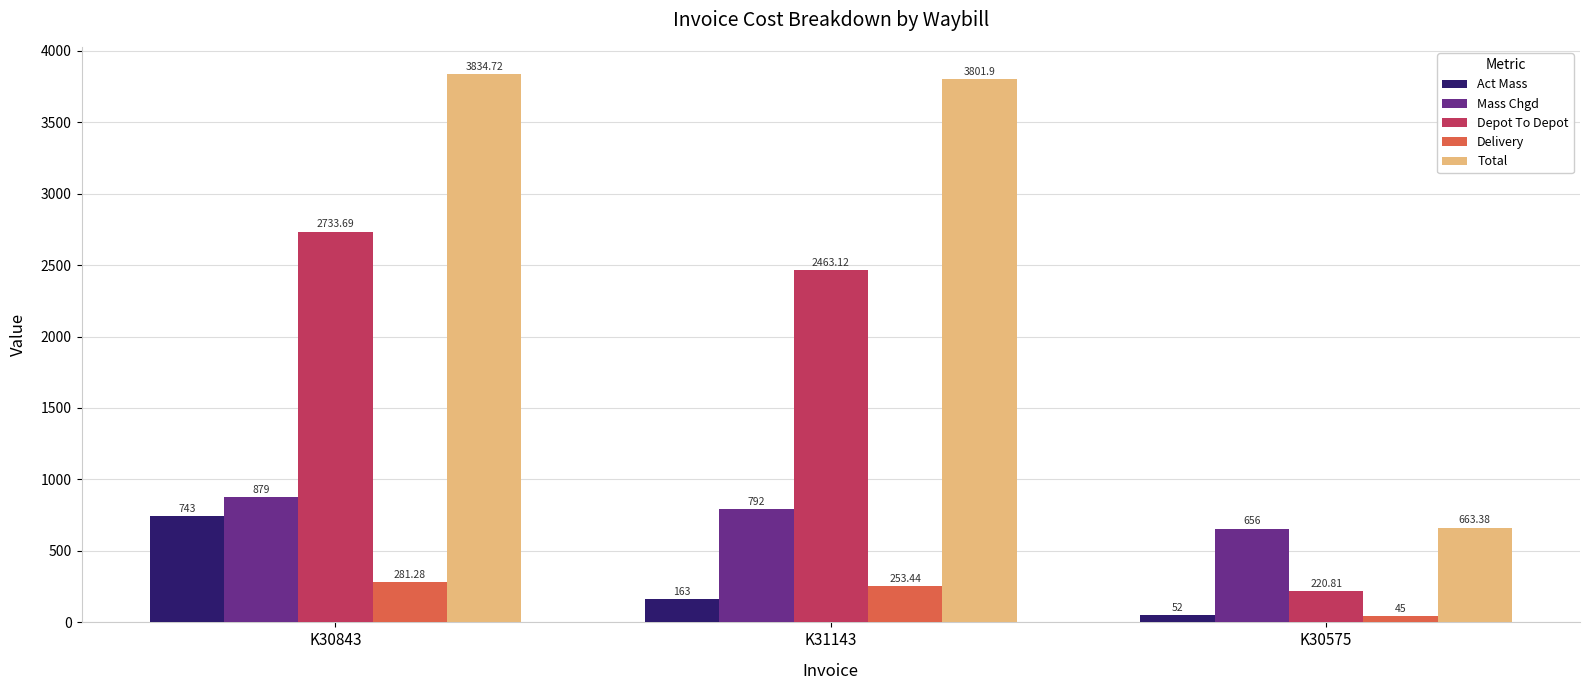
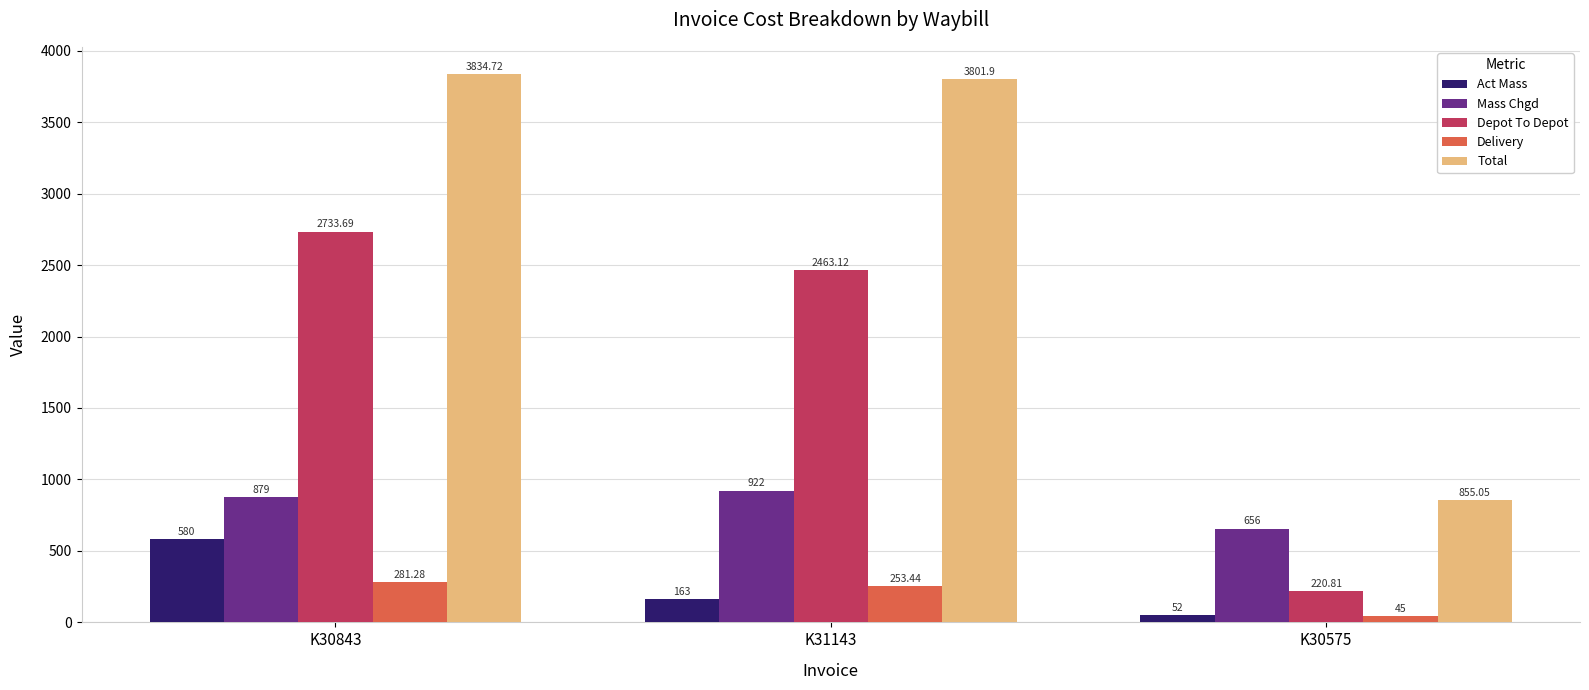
  {
    "Act Mass": {
-     "K30843": 743,
+     "K30843": 580,
      "K31143": 163,
      "K30575": 52
    },
    "Mass Chgd": {
      "K30843": 879,
-     "K31143": 792,
+     "K31143": 922,
      "K30575": 656
    },
    "Total": {
      "K30843": 3834.72,
      "K31143": 3801.9,
-     "K30575": 663.38
+     "K30575": 855.05
    }
  }
